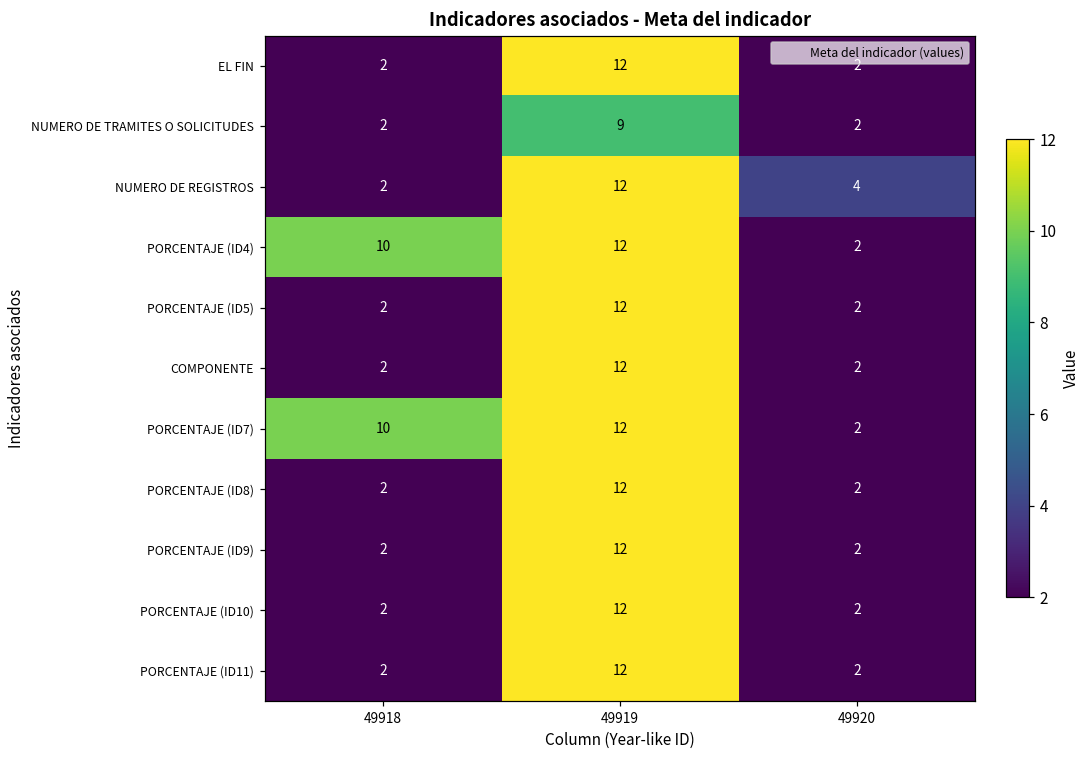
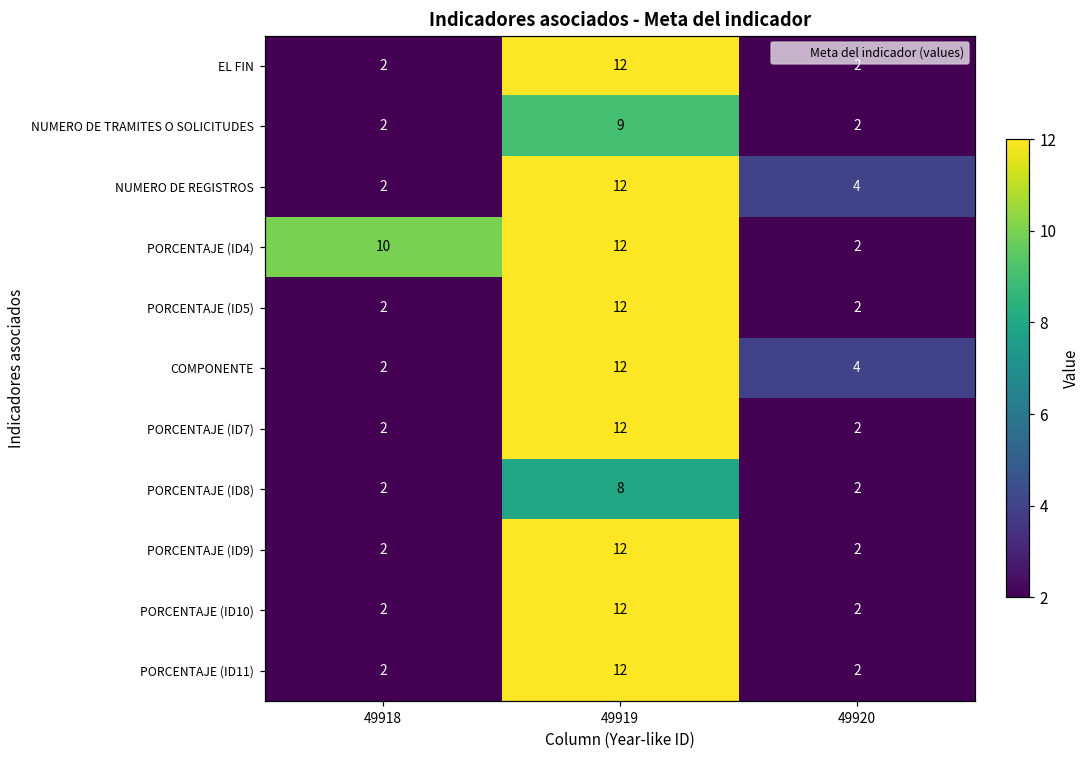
  {
    "EL FIN": {
      "49918": 2,
      "49919": 12
    },
    "NUMERO DE TRAMITES O SOLICITUDES": {
      "49918": 2,
      "49919": 9,
      "49920": 2
    },
    "NUMERO DE REGISTROS": {
      "49918": 2,
      "49919": 12,
      "49920": 4
    },
    "PORCENTAJE (ID4)": {
      "49918": 10,
      "49919": 12,
      "49920": 2
    },
    "PORCENTAJE (ID5)": {
      "49918": 2,
      "49919": 12,
      "49920": 2
    },
    "COMPONENTE": {
      "49918": 2,
      "49919": 12,
-     "49920": 2
+     "49920": 4
    },
    "PORCENTAJE (ID7)": {
-     "49918": 10,
+     "49918": 2,
      "49919": 12,
      "49920": 2
    },
    "PORCENTAJE (ID8)": {
      "49918": 2,
-     "49919": 12,
+     "49919": 8,
      "49920": 2
    },
    "PORCENTAJE (ID9)": {
      "49918": 2,
      "49919": 12,
      "49920": 2
    },
    "PORCENTAJE (ID10)": {
      "49918": 2,
      "49919": 12,
      "49920": 2
    },
    "PORCENTAJE (ID11)": {
      "49918": 2,
      "49919": 12,
      "49920": 2
    }
  }
